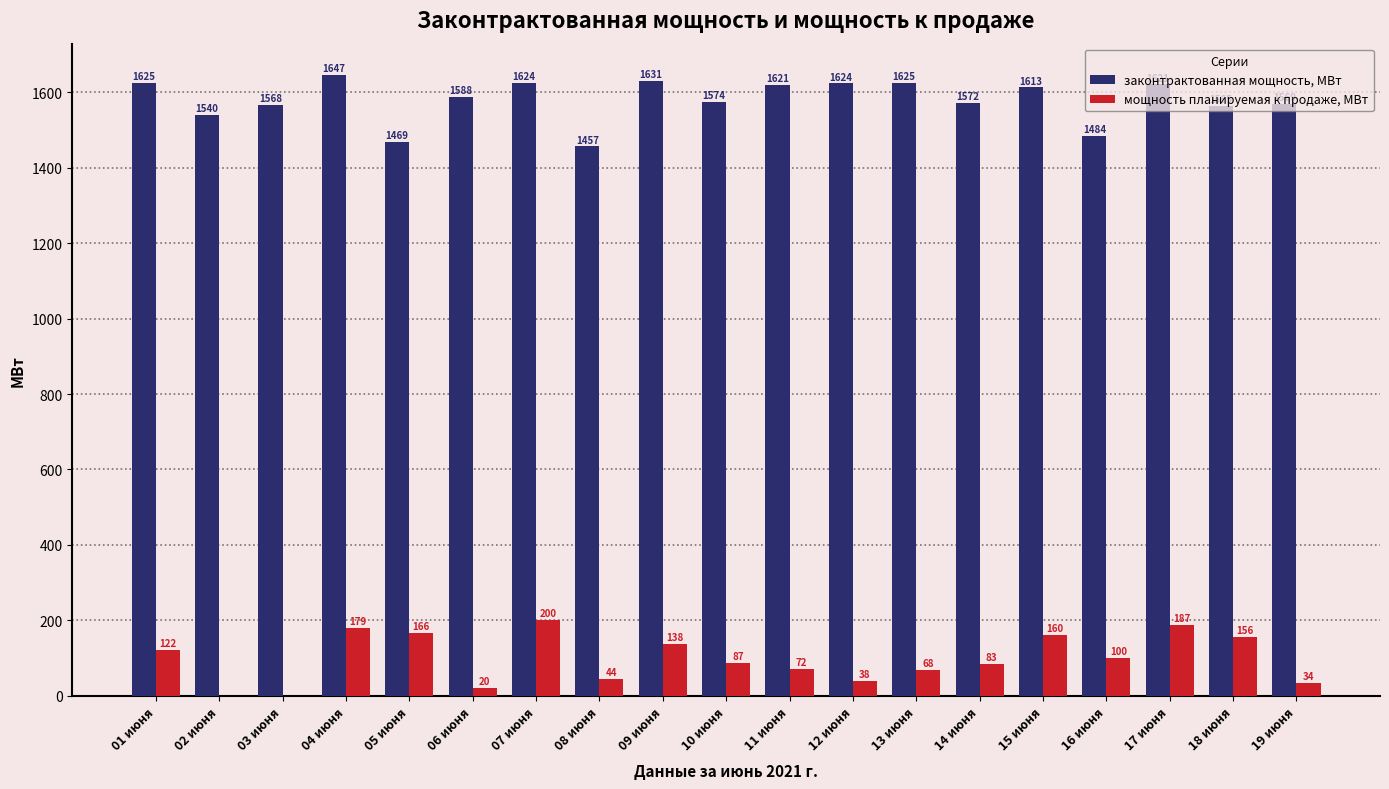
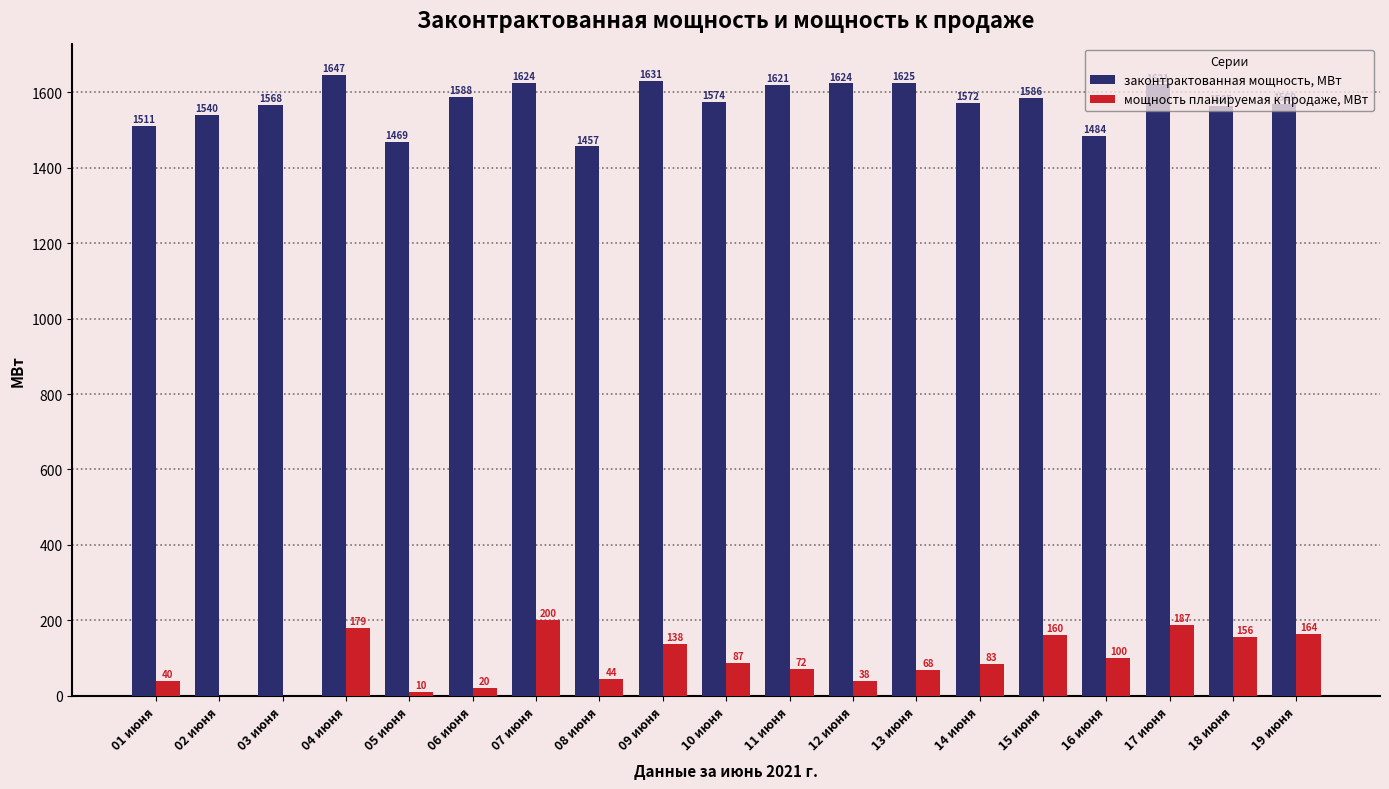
  {
    "законтрактованная мощность, МВт": {
-     "01 июня": 1625,
+     "01 июня": 1511,
      "02 июня": 1540,
      "03 июня": 1568,
      "04 июня": 1647,
      "05 июня": 1469,
      "06 июня": 1588,
      "07 июня": 1624,
      "08 июня": 1457,
      "09 июня": 1631,
      "10 июня": 1574,
      "11 июня": 1621,
      "12 июня": 1624,
      "13 июня": 1625,
      "14 июня": 1572,
-     "15 июня": 1613,
+     "15 июня": 1586,
      "16 июня": 1484
    },
    "мощность планируемая к продаже, МВт": {
-     "01 июня": 122,
+     "01 июня": 40,
      "04 июня": 179,
-     "05 июня": 166,
+     "05 июня": 10,
      "06 июня": 20,
      "07 июня": 200,
      "08 июня": 44,
      "09 июня": 138,
      "10 июня": 87,
      "11 июня": 72,
      "12 июня": 38,
      "13 июня": 68,
      "14 июня": 83,
      "15 июня": 160,
      "16 июня": 100,
      "17 июня": 187,
      "18 июня": 156,
-     "19 июня": 34
+     "19 июня": 164
    }
  }
